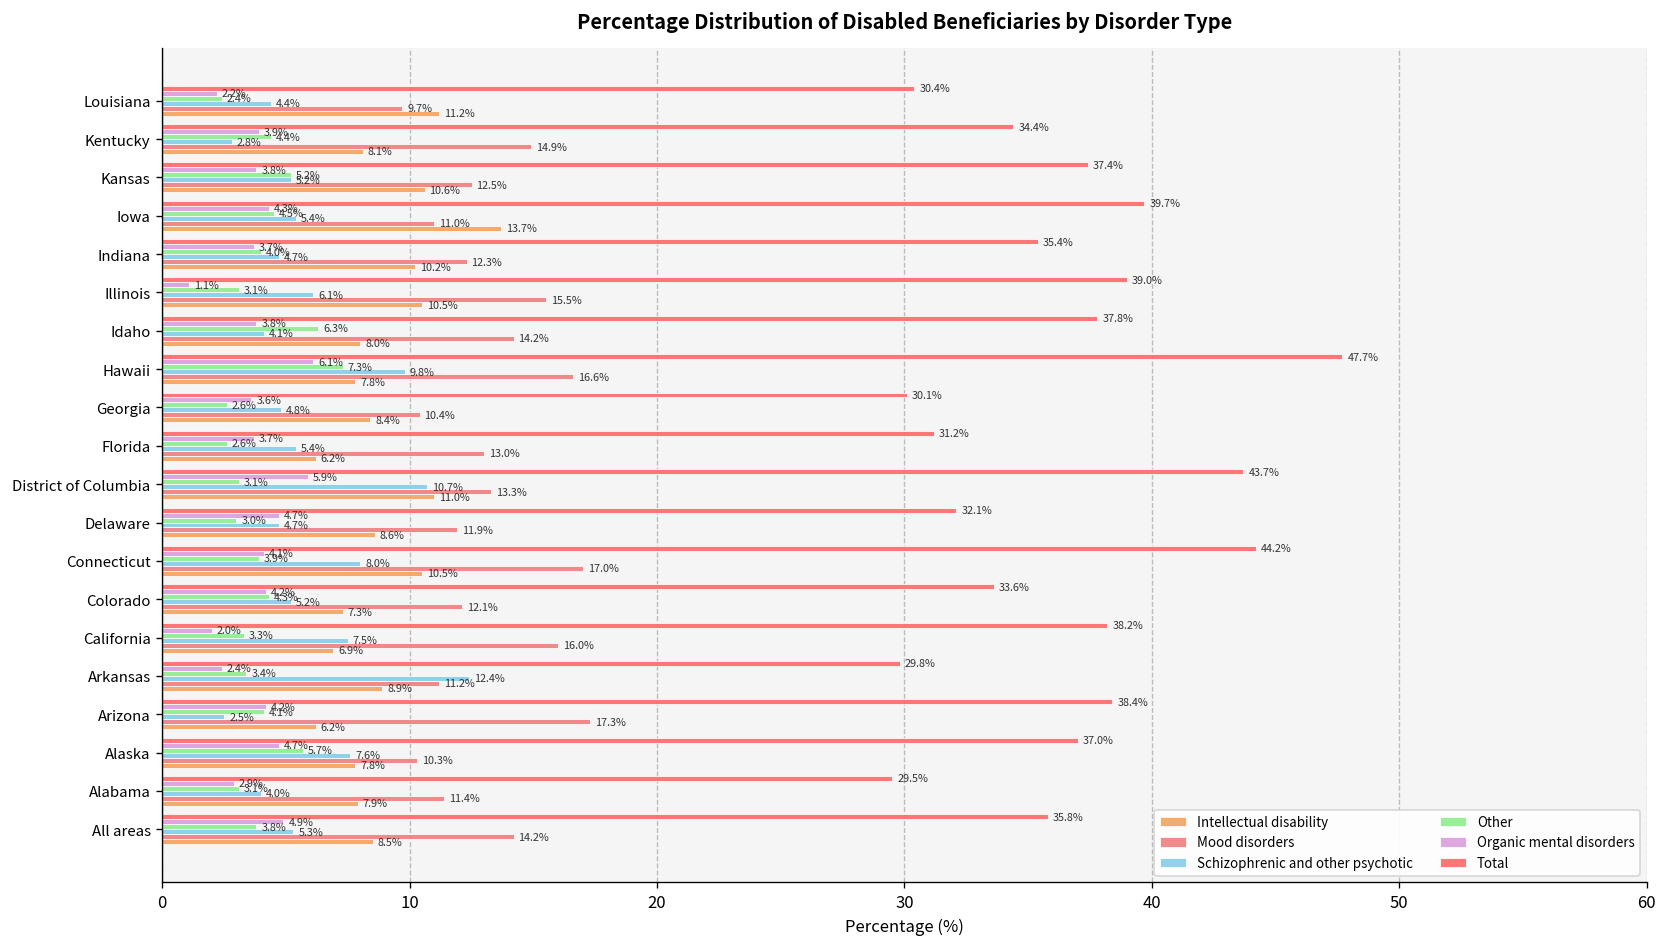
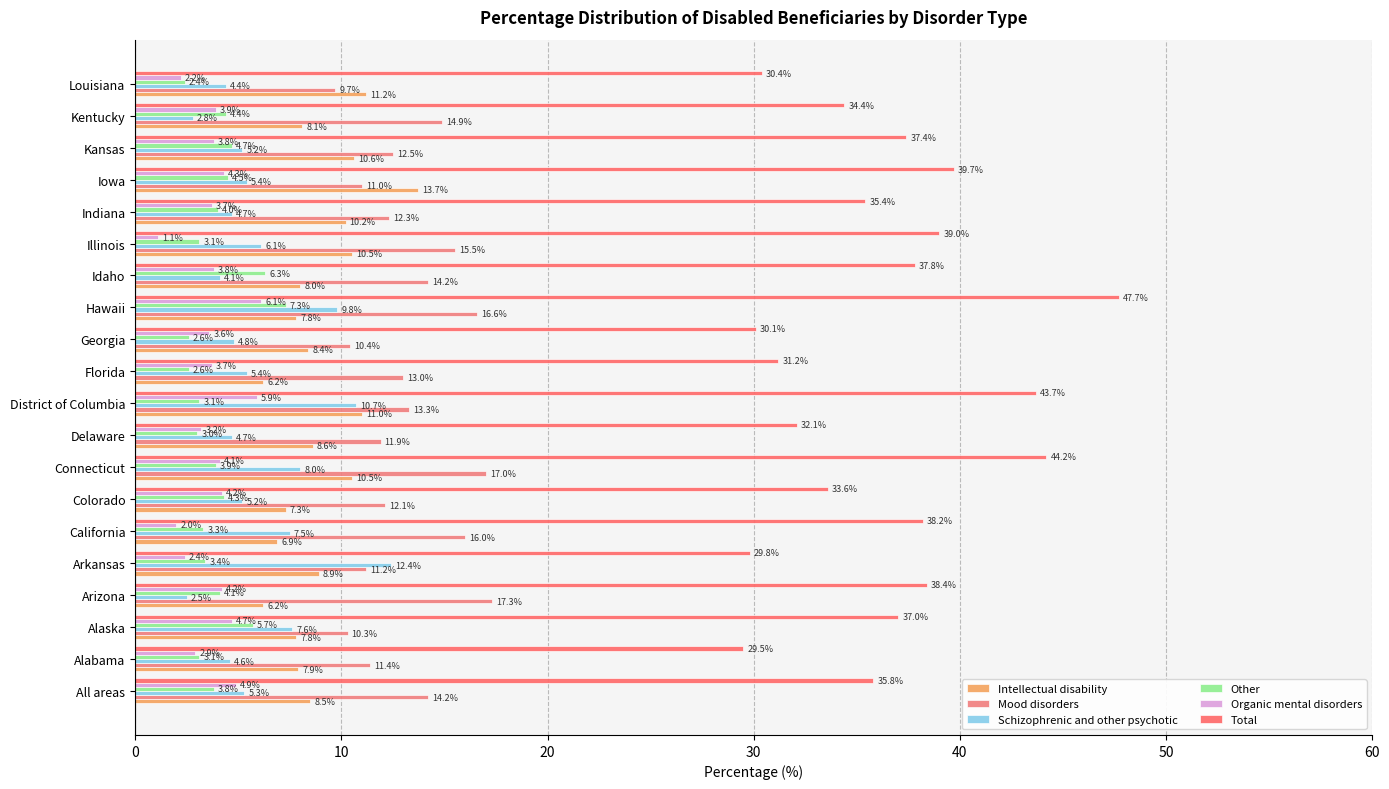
  {
    "Schizophrenic and other psychotic": {
      "Louisiana": "4.4%",
      "Kentucky": "2.8%",
      "Iowa": "5.4%",
      "Illinois": "6.1%",
      "Idaho": "4.1%",
      "Hawaii": "9.8%",
      "Georgia": "4.8%",
      "Florida": "5.4%",
      "District of Columbia": "10.7%",
      "Delaware": "4.7%",
      "Connecticut": "8.0%",
      "Colorado": "5.2%",
      "California": "7.5%",
      "Arkansas": "12.4%",
      "Arizona": "2.5%",
      "Alaska": "7.6%",
-     "Alabama": "4.0%",
+     "Alabama": "4.6%",
      "All areas": "5.3%"
    },
    "Other": {
-     "Kansas": "5.2%",
+     "Kansas": "4.7%",
      "Illinois": "3.1%",
      "Idaho": "6.3%",
      "Hawaii": "7.3%",
      "Georgia": "2.6%",
      "Florida": "2.6%",
      "District of Columbia": "3.1%",
      "Delaware": "3.0%",
      "California": "3.3%",
      "Arkansas": "3.4%",
      "Alaska": "5.7%",
      "All areas": "3.8%"
    },
    "Organic mental disorders": {
      "Kansas": "3.8%",
      "Illinois": "1.1%",
      "Idaho": "3.8%",
      "Hawaii": "6.1%",
      "Georgia": "3.6%",
      "Florida": "3.7%",
      "District of Columbia": "5.9%",
-     "Delaware": "4.7%",
+     "Delaware": "3.2%",
      "California": "2.0%",
      "Arkansas": "2.4%",
      "Alaska": "4.7%",
      "All areas": "4.9%"
    }
  }
